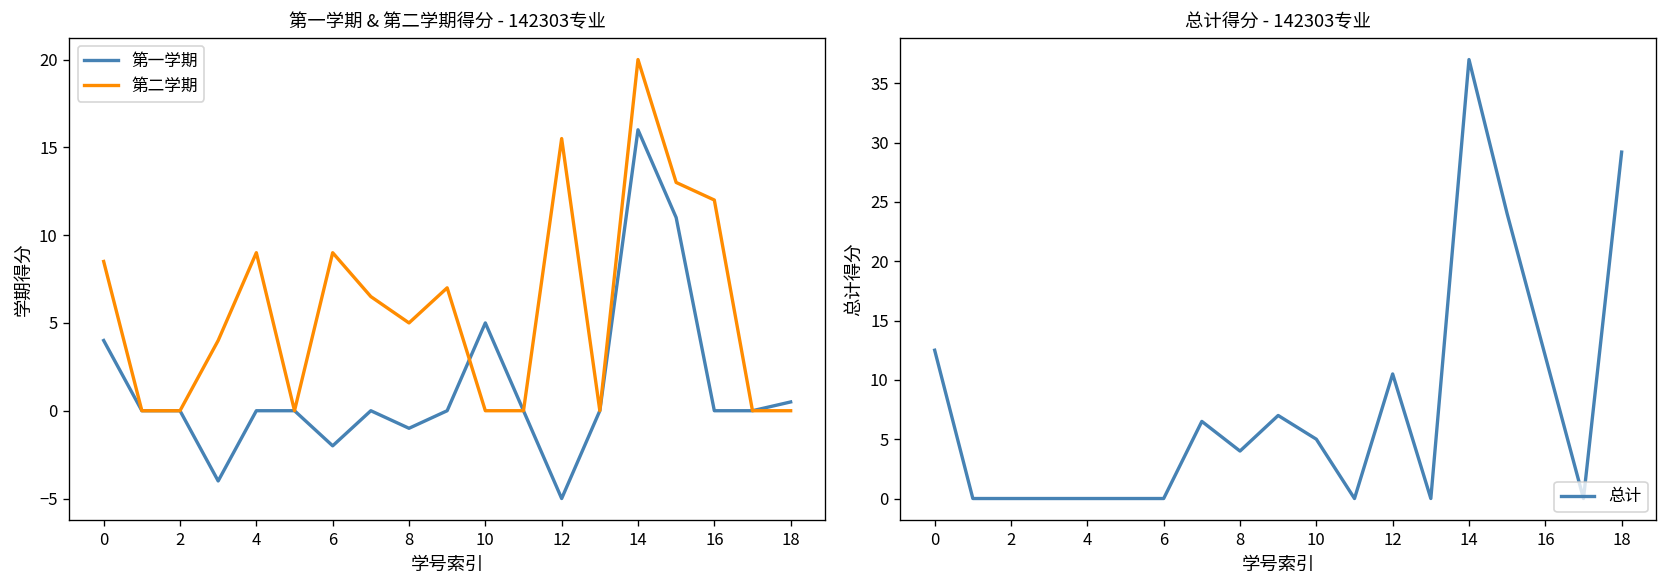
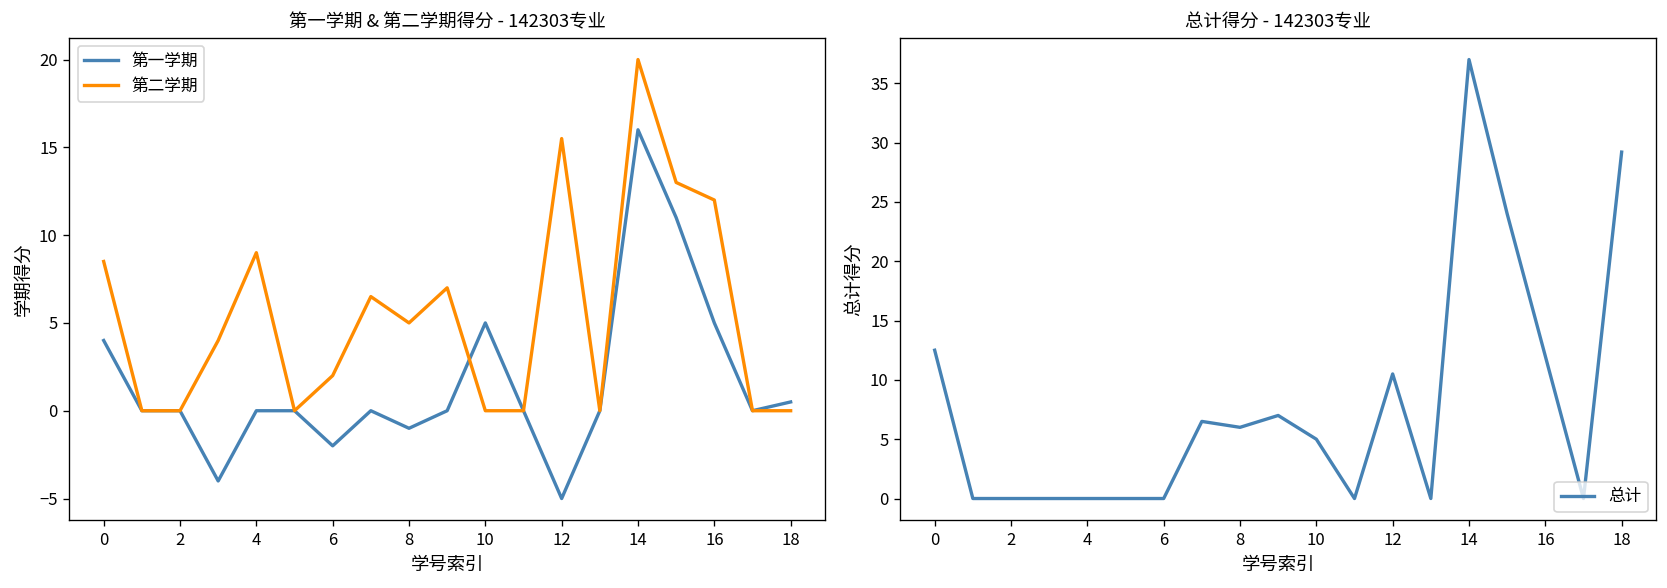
  {
    "第一学期 & 第二学期得分 - 142303专业": {
      "第一学期": {
        "0": 4,
        "4": 0,
        "6": -2,
        "8": -1,
        "10": 5,
        "12": -5,
        "14": 16,
-       "16": 0,
+       "16": 5,
        "18": 0.5
      },
      "第二学期": {
        "0": 8.5,
        "4": 9,
-       "6": 9,
+       "6": 2,
        "8": 5,
        "10": 0,
        "12": 15.5,
        "14": 20,
        "16": 12,
        "18": 0
      }
    },
    "总计得分 - 142303专业": {
      "0": 13,
      "2": 0,
      "4": 0,
      "6": 0,
-     "8": 4,
+     "8": 6,
      "10": 5,
      "12": 11,
      "14": 37,
      "16": 12,
      "18": 29
    }
  }
